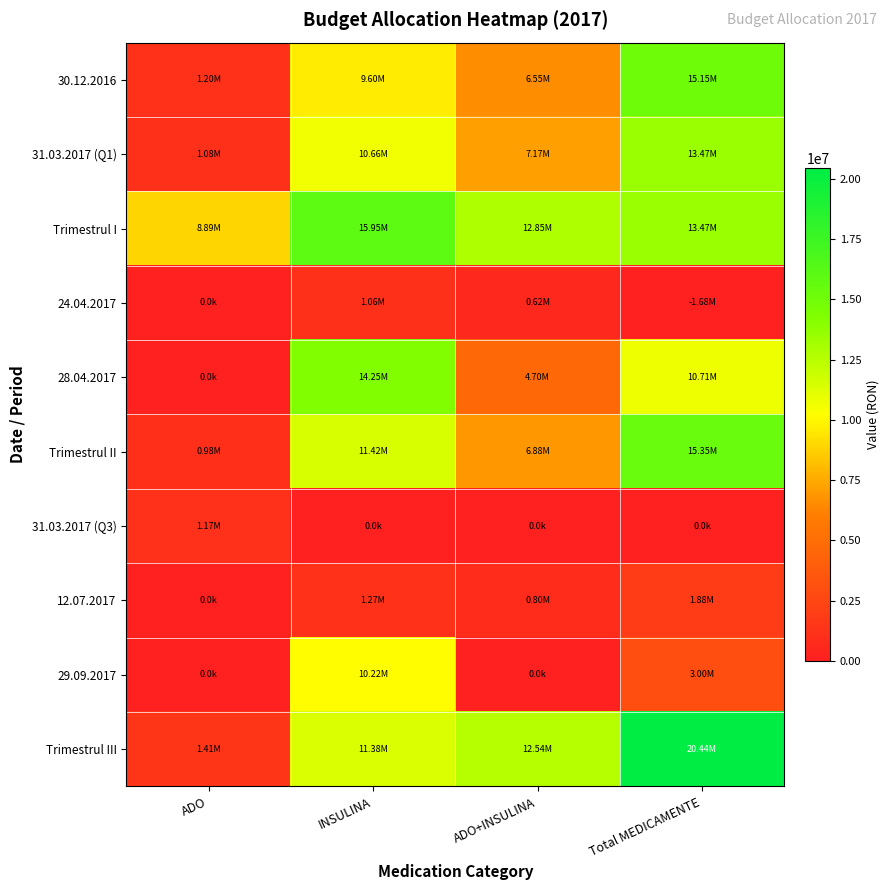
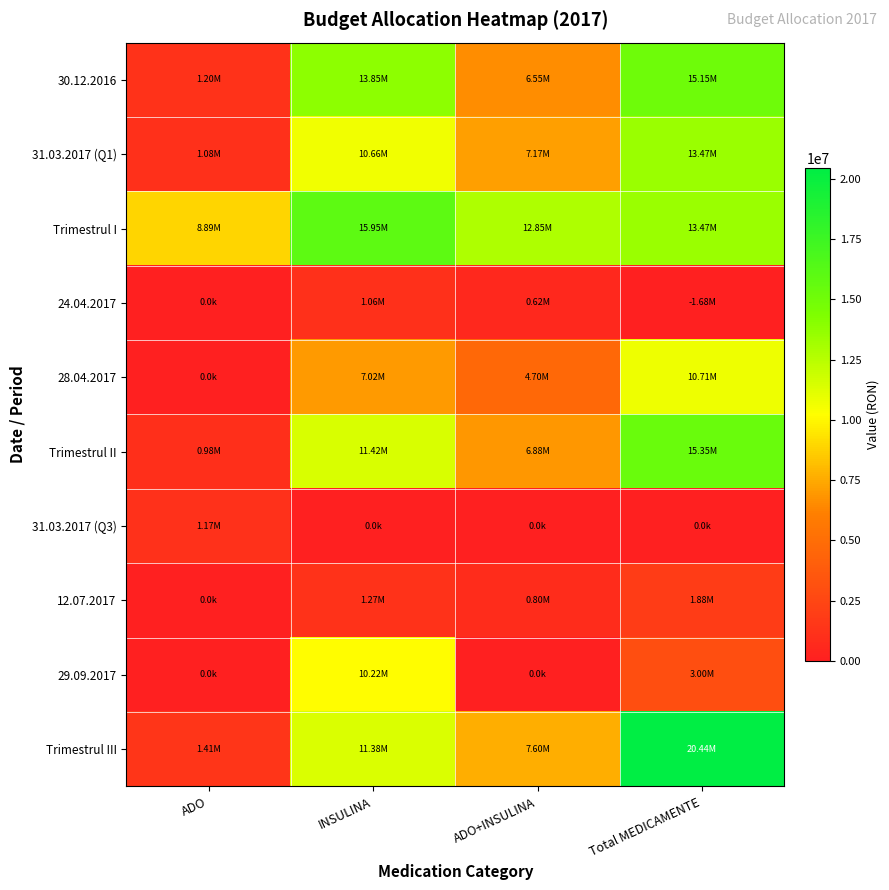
  {
    "30.12.2016": {
      "ADO": "1.20M",
-     "INSULINA": "9.60M",
+     "INSULINA": "13.85M",
      "ADO+INSULINA": "6.55M",
      "Total MEDICAMENTE": "15.15M"
    },
    "31.03.2017 (Q1)": {
      "ADO": "1.08M",
      "INSULINA": "10.66M",
      "ADO+INSULINA": "7.17M",
      "Total MEDICAMENTE": "13.47M"
    },
    "Trimestrul I": {
      "ADO": "8.89M",
      "INSULINA": "15.95M",
      "ADO+INSULINA": "12.85M",
      "Total MEDICAMENTE": "13.47M"
    },
    "24.04.2017": {
      "ADO": "0.0k",
      "INSULINA": "1.06M",
      "ADO+INSULINA": "0.62M",
      "Total MEDICAMENTE": "-1.68M"
    },
    "28.04.2017": {
      "ADO": "0.0k",
-     "INSULINA": "14.25M",
+     "INSULINA": "7.02M",
      "ADO+INSULINA": "4.70M",
      "Total MEDICAMENTE": "10.71M"
    },
    "Trimestrul II": {
      "ADO": "0.98M",
      "INSULINA": "11.42M",
      "ADO+INSULINA": "6.88M",
      "Total MEDICAMENTE": "15.35M"
    },
    "31.03.2017 (Q3)": {
      "ADO": "1.17M",
      "INSULINA": "0.0k",
      "ADO+INSULINA": "0.0k",
      "Total MEDICAMENTE": "0.0k"
    },
    "12.07.2017": {
      "ADO": "0.0k",
      "INSULINA": "1.27M",
      "ADO+INSULINA": "0.80M",
      "Total MEDICAMENTE": "1.88M"
    },
    "29.09.2017": {
      "ADO": "0.0k",
      "INSULINA": "10.22M",
      "ADO+INSULINA": "0.0k",
      "Total MEDICAMENTE": "3.00M"
    },
    "Trimestrul III": {
      "ADO": "1.41M",
      "INSULINA": "11.38M",
-     "ADO+INSULINA": "12.54M",
+     "ADO+INSULINA": "7.60M",
      "Total MEDICAMENTE": "20.44M"
    }
  }
